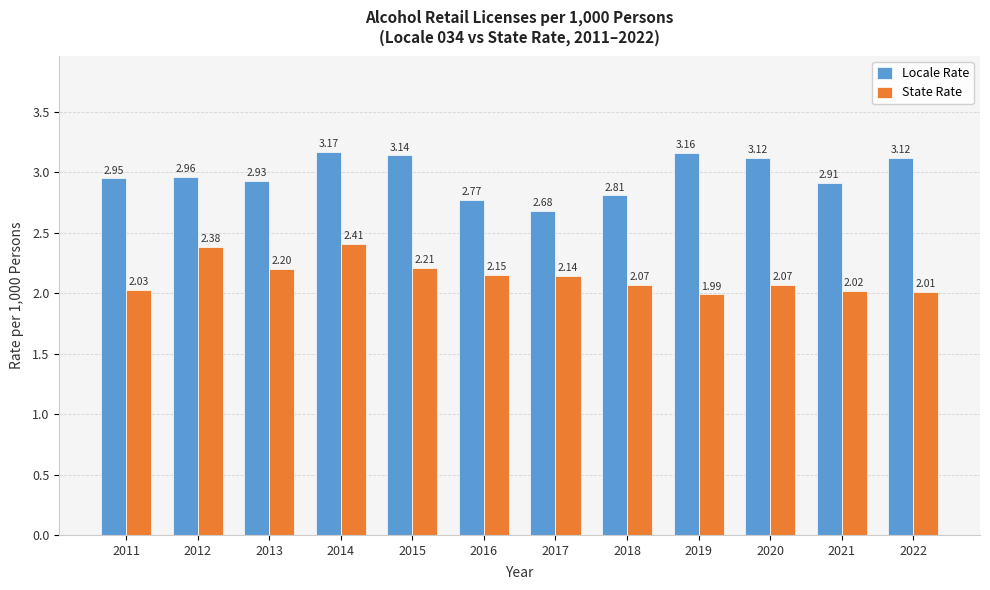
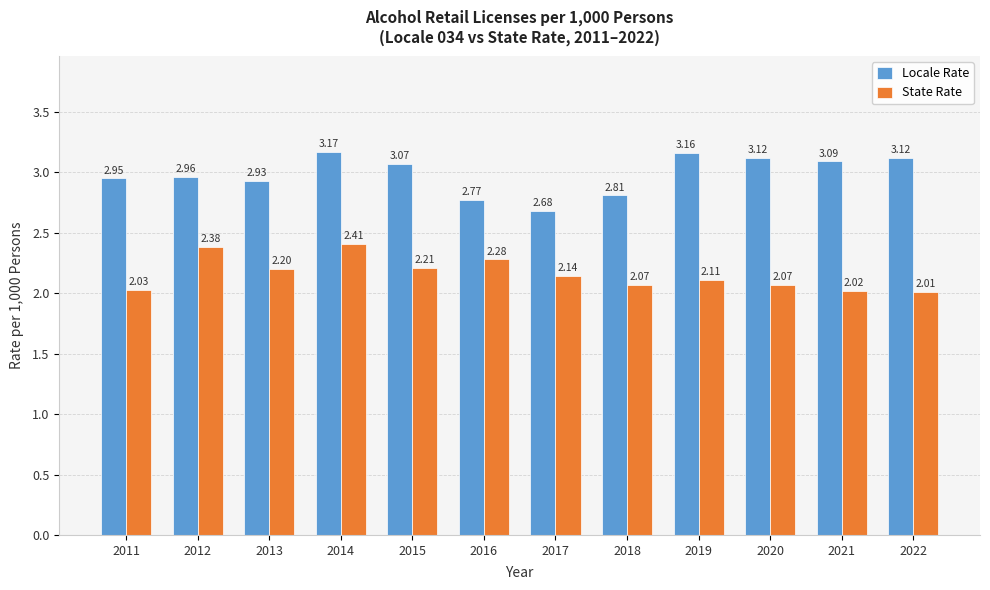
  {
    "Locale Rate": {
      "2011": 2.95,
      "2012": 2.96,
      "2013": 2.93,
      "2014": 3.17,
-     "2015": 3.14,
+     "2015": 3.07,
      "2016": 2.77,
      "2017": 2.68,
      "2018": 2.81,
      "2019": 3.16,
      "2020": 3.12,
-     "2021": 2.91,
+     "2021": 3.09,
      "2022": 3.12
    },
    "State Rate": {
      "2011": 2.03,
      "2012": 2.38,
      "2013": 2.20,
      "2014": 2.41,
      "2015": 2.21,
-     "2016": 2.15,
+     "2016": 2.28,
      "2017": 2.14,
      "2018": 2.07,
-     "2019": 1.99,
+     "2019": 2.11,
      "2020": 2.07,
      "2021": 2.02,
      "2022": 2.01
    }
  }
